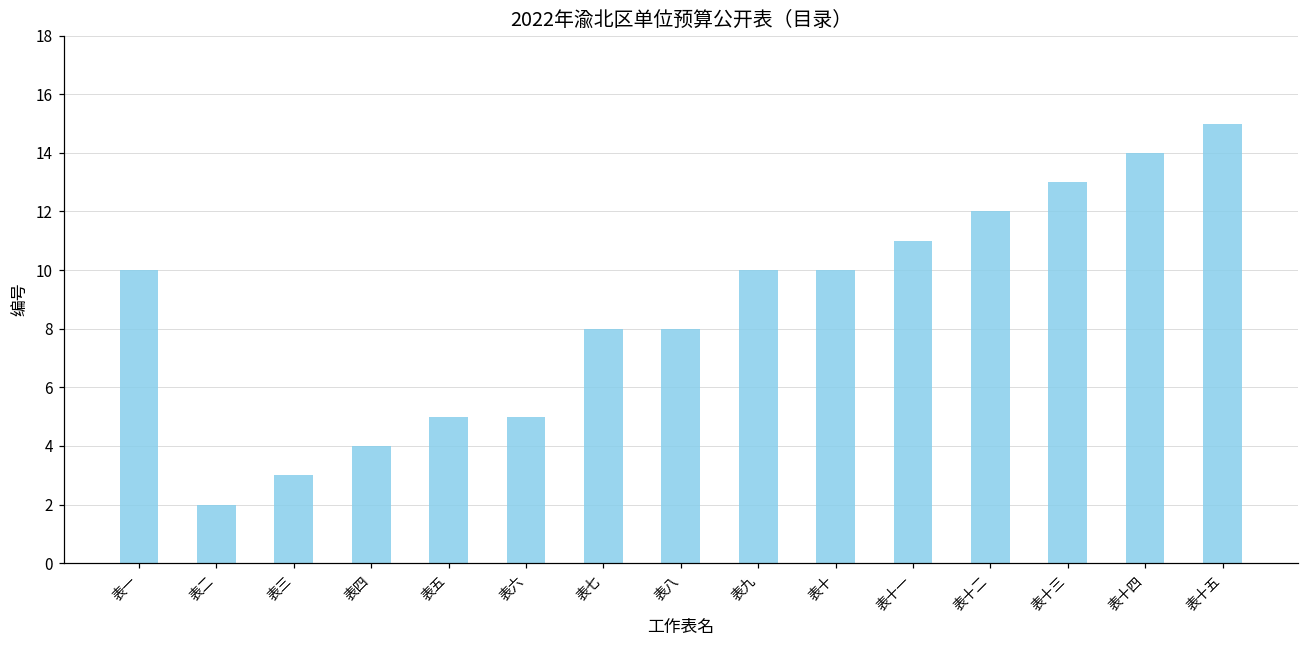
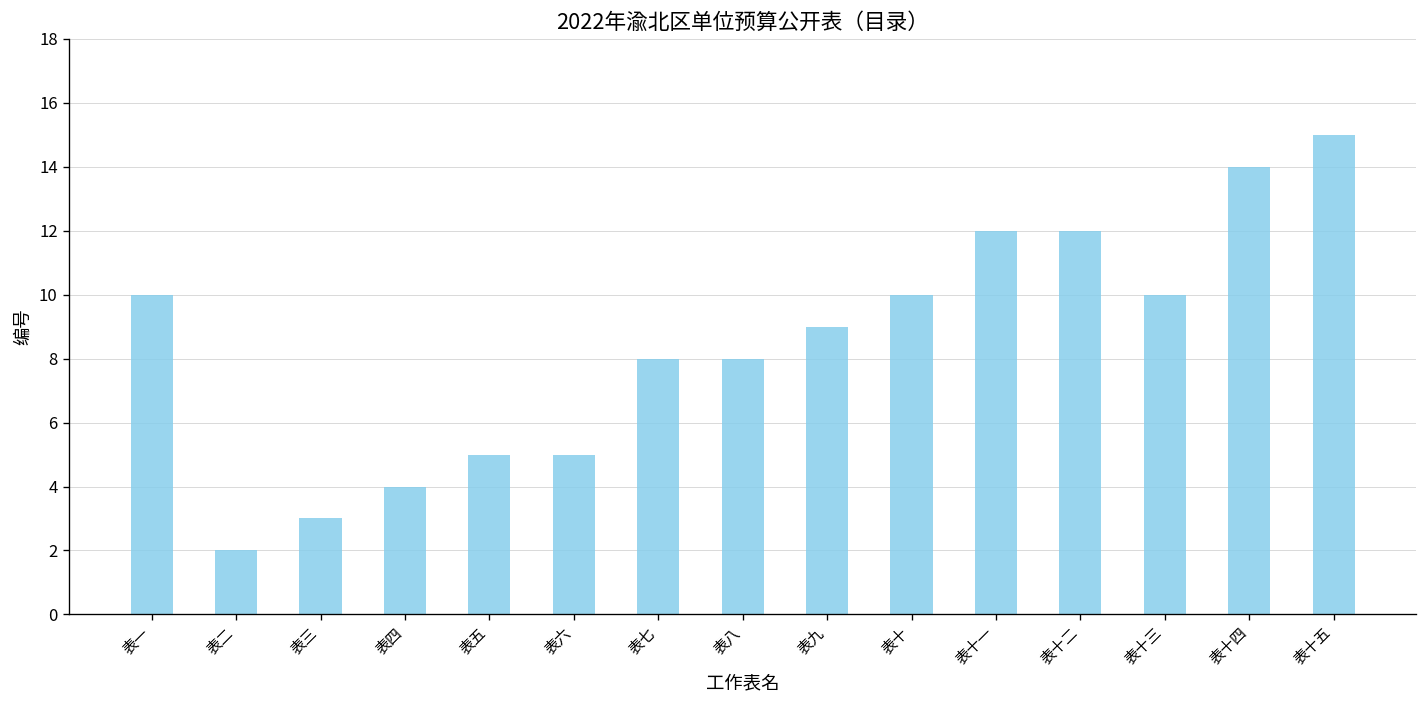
  {
    "表一": 10,
    "表二": 2,
    "表三": 3,
    "表四": 4,
    "表五": 5,
    "表六": 5,
    "表七": 8,
    "表八": 8,
-   "表九": 10,
+   "表九": 9,
    "表十": 10,
-   "表十一": 11,
+   "表十一": 12,
    "表十二": 12,
-   "表十三": 13,
+   "表十三": 10,
    "表十四": 14,
    "表十五": 15
  }
